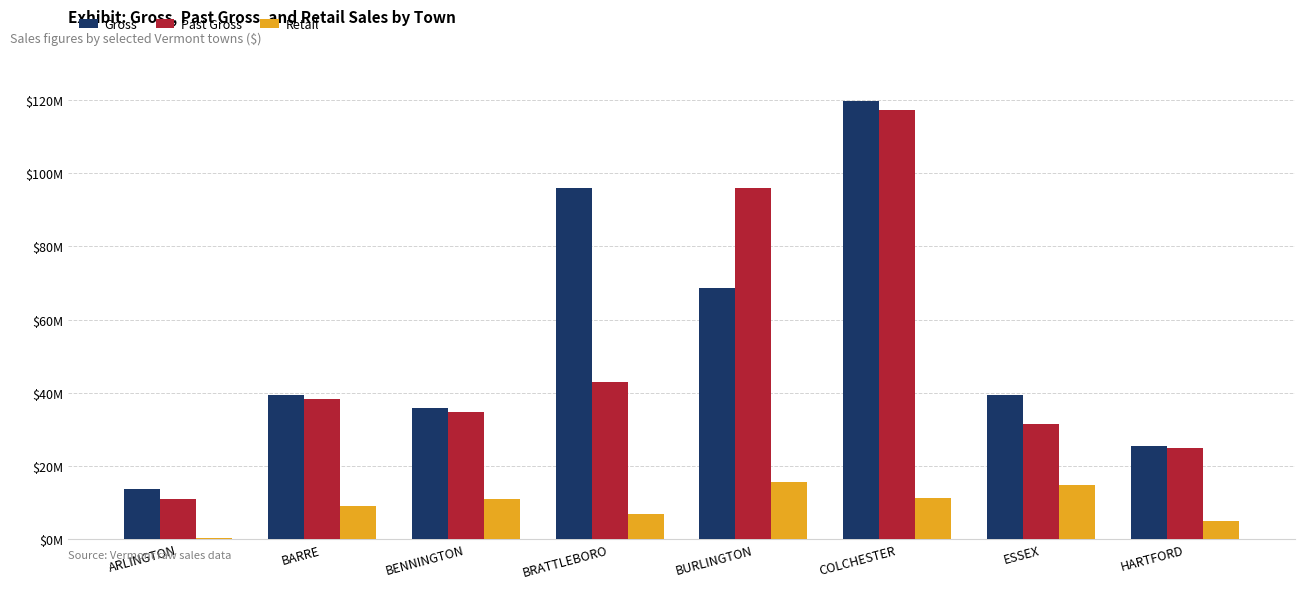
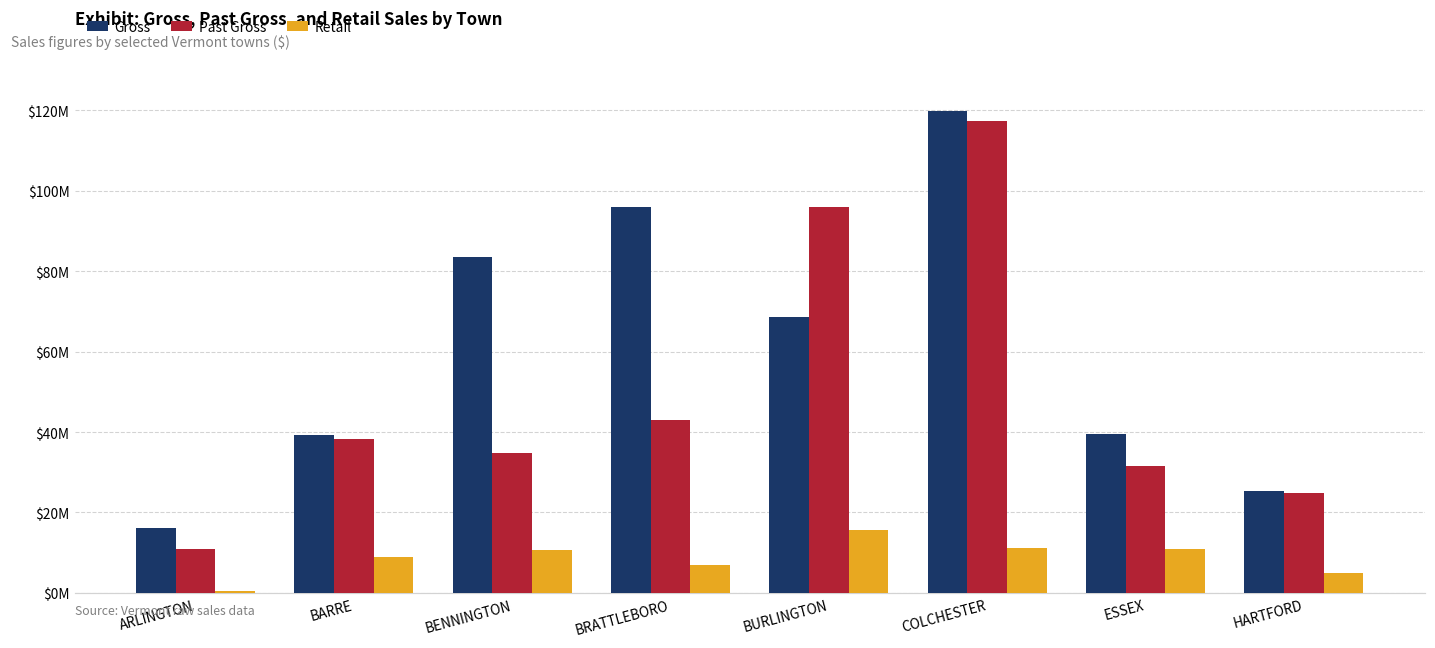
  {
    "Gross": {
-     "ARLINGTON": "$14000000",
+     "ARLINGTON": "$16000000",
      "BARRE": "$39000000",
-     "BENNINGTON": "$36000000",
+     "BENNINGTON": "$83000000",
      "BRATTLEBORO": "$96000000",
      "BURLINGTON": "$69000000",
      "COLCHESTER": "$120000000",
      "ESSEX": "$39000000",
      "HARTFORD": "$25000000"
    },
    "Past Gross": {
      "ARLINGTON": "$11000000",
      "BARRE": "$38000000",
      "BENNINGTON": "$35000000",
      "BRATTLEBORO": "$43000000",
      "BURLINGTON": "$96000000",
      "COLCHESTER": "$117000000",
      "ESSEX": "$32000000",
      "HARTFORD": "$25000000"
    },
    "Retail": {
      "BARRE": "$9000000",
      "BENNINGTON": "$11000000",
      "BRATTLEBORO": "$7000000",
      "BURLINGTON": "$16000000",
      "COLCHESTER": "$11000000",
-     "ESSEX": "$15000000",
+     "ESSEX": "$11000000",
      "HARTFORD": "$5000000"
    }
  }
